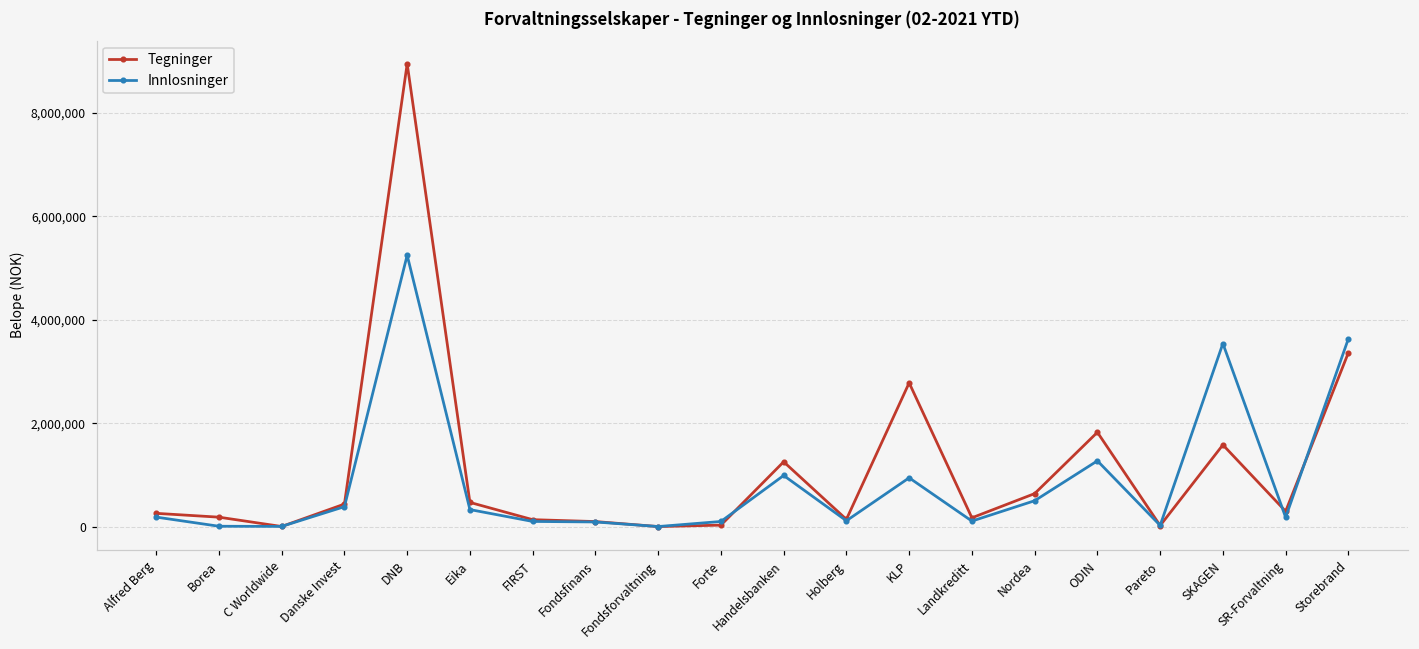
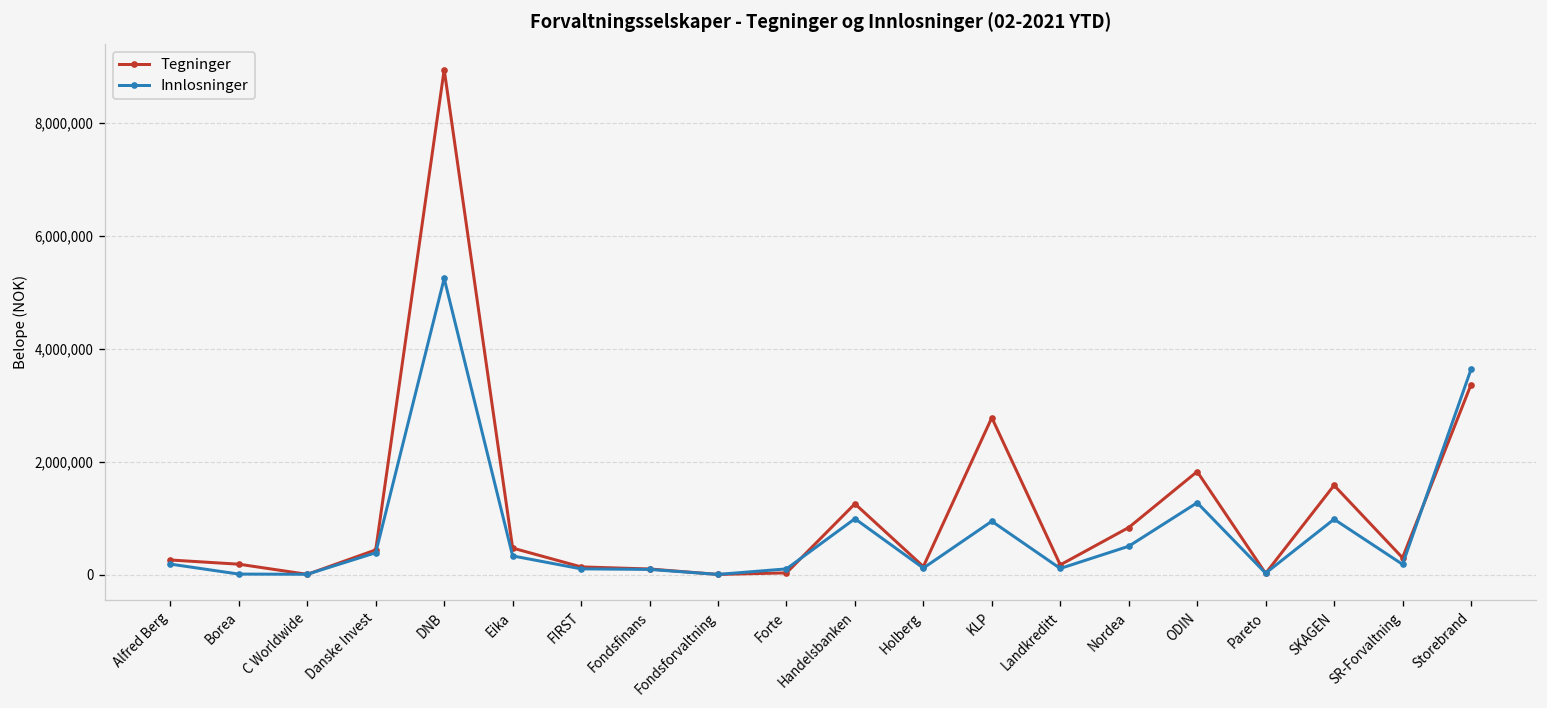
  {
    "Tegninger": {
      "Alfred Berg": "300,000",
      "Borea": "200,000",
      "DNB": "9,000,000",
      "Eika": "500,000",
      "Forte": "0",
      "Handelsbanken": "1,300,000",
      "KLP": "2,800,000",
      "Landkreditt": "200,000",
-     "Nordea": "600,000",
+     "Nordea": "800,000",
      "ODIN": "1,800,000",
      "SKAGEN": "1,600,000",
      "SR-Forvaltning": "300,000",
      "Storebrand": "3,400,000"
    },
    "Innlosninger": {
      "Alfred Berg": "200,000",
      "Borea": "0",
      "DNB": "5,200,000",
      "Eika": "300,000",
      "Forte": "100,000",
      "Handelsbanken": "1,000,000",
      "KLP": "900,000",
      "Landkreditt": "100,000",
      "Nordea": "500,000",
      "ODIN": "1,300,000",
-     "SKAGEN": "3,500,000",
+     "SKAGEN": "1,000,000",
      "SR-Forvaltning": "200,000",
      "Storebrand": "3,600,000"
    }
  }
